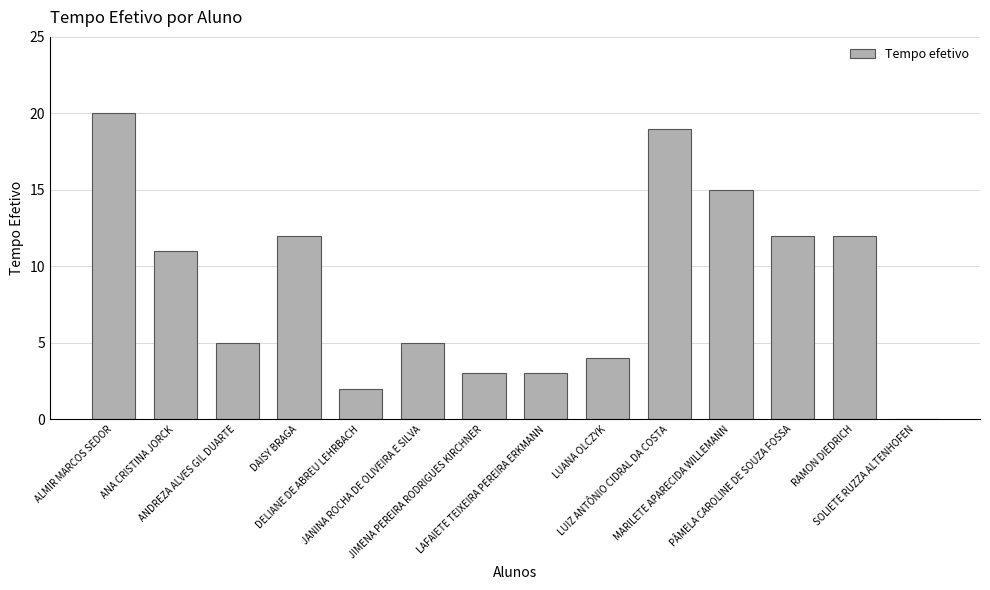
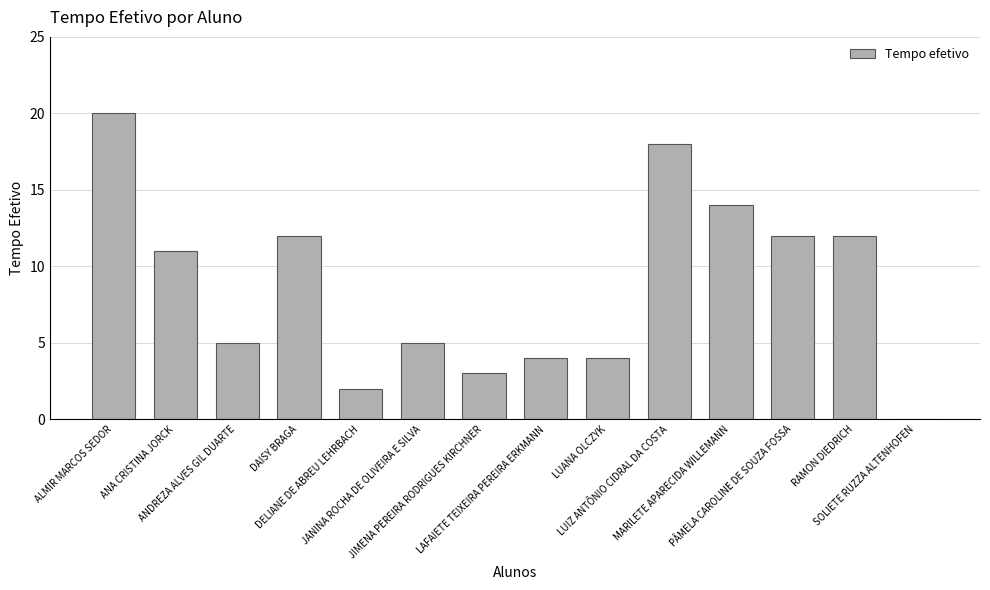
  {
    "ALMIR MARCOS SEDOR": 20,
    "ANA CRISTINA JORCK": 11,
    "ANDREZA ALVES GIL DUARTE": 5,
    "DAISY BRAGA": 12,
    "DELIANE DE ABREU LEHRBACH": 2,
    "JANINA ROCHA DE OLIVEIRA E SILVA": 5,
    "JIMENA PEREIRA RODRIGUES KIRCHNER": 3,
-   "LAFAIETE TEIXEIRA PEREIRA ERKMANN": 3,
+   "LAFAIETE TEIXEIRA PEREIRA ERKMANN": 4,
    "LUANA OLCZYK": 4,
-   "LUIZ ANTÔNIO CIDRAL DA COSTA": 19,
-   "MARILETE APARECIDA WILLEMANN": 15,
+   "LUIZ ANTÔNIO CIDRAL DA COSTA": 18,
+   "MARILETE APARECIDA WILLEMANN": 14,
    "PÂMELA CAROLINE DE SOUZA FOSSA": 12,
    "RAMON DIEDRICH": 12,
    "SOLIETE RUZZA ALTENHOFEN": 0
  }
